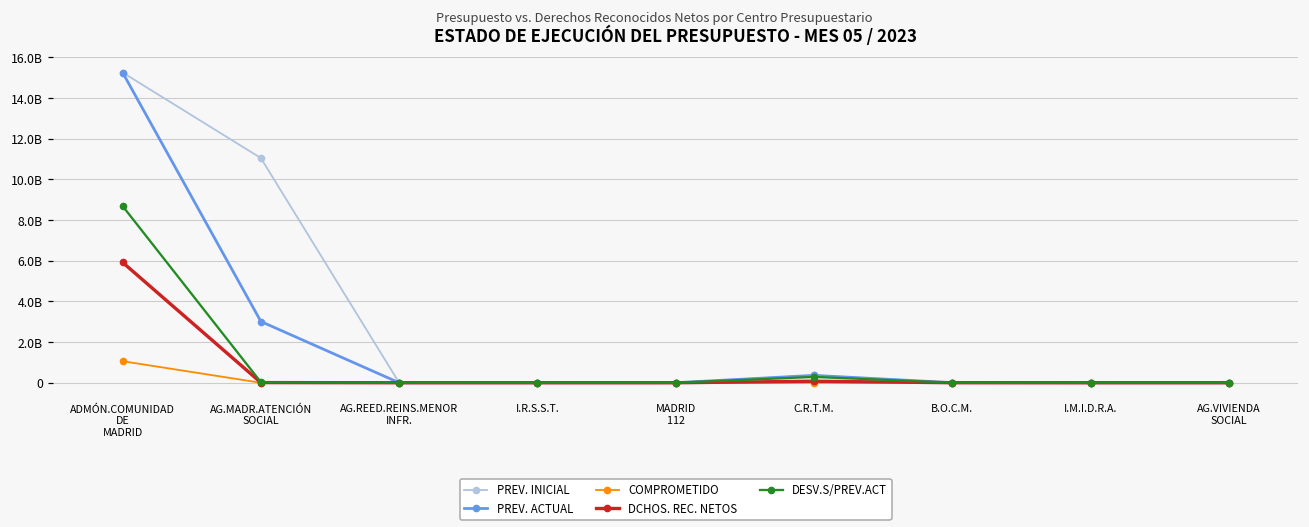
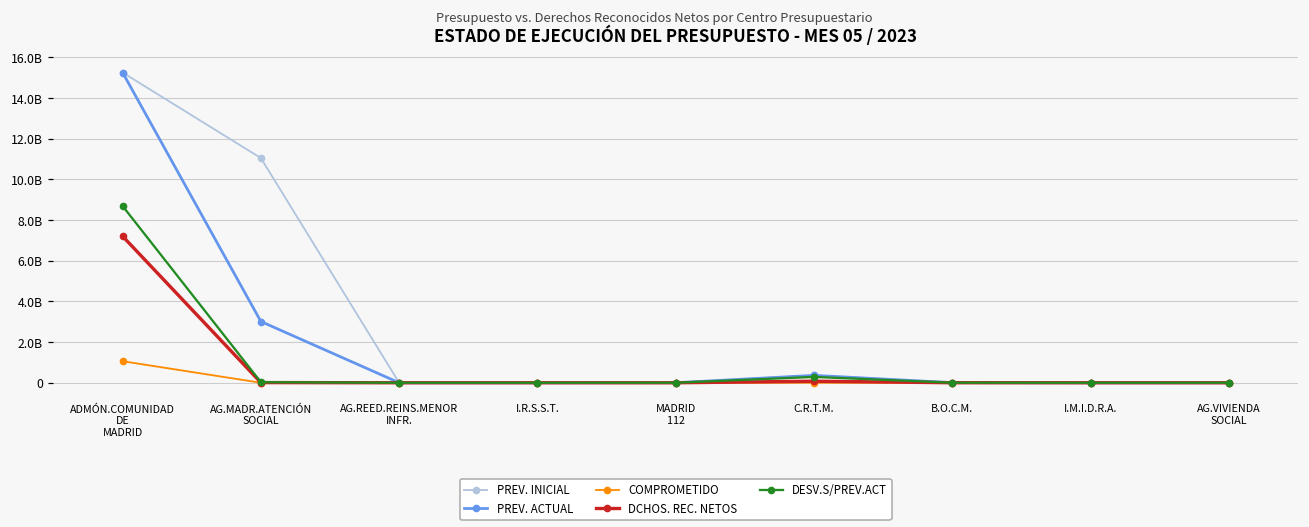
  {
    "PREV. INICIAL": {
      "AG.MADR.ATENCIÓN SOCIAL": 11000000000
    },
    "PREV. ACTUAL": {
      "AG.MADR.ATENCIÓN SOCIAL": 3000000000
    },
    "COMPROMETIDO": {
      "ADMÓN.COMUNIDAD DE MADRID": 1100000000
    },
    "DCHOS. REC. NETOS": {
-     "ADMÓN.COMUNIDAD DE MADRID": 5900000000
+     "ADMÓN.COMUNIDAD DE MADRID": 7200000000
    },
    "DESV.S/PREV.ACT": {
      "ADMÓN.COMUNIDAD DE MADRID": 8700000000
    }
  }
